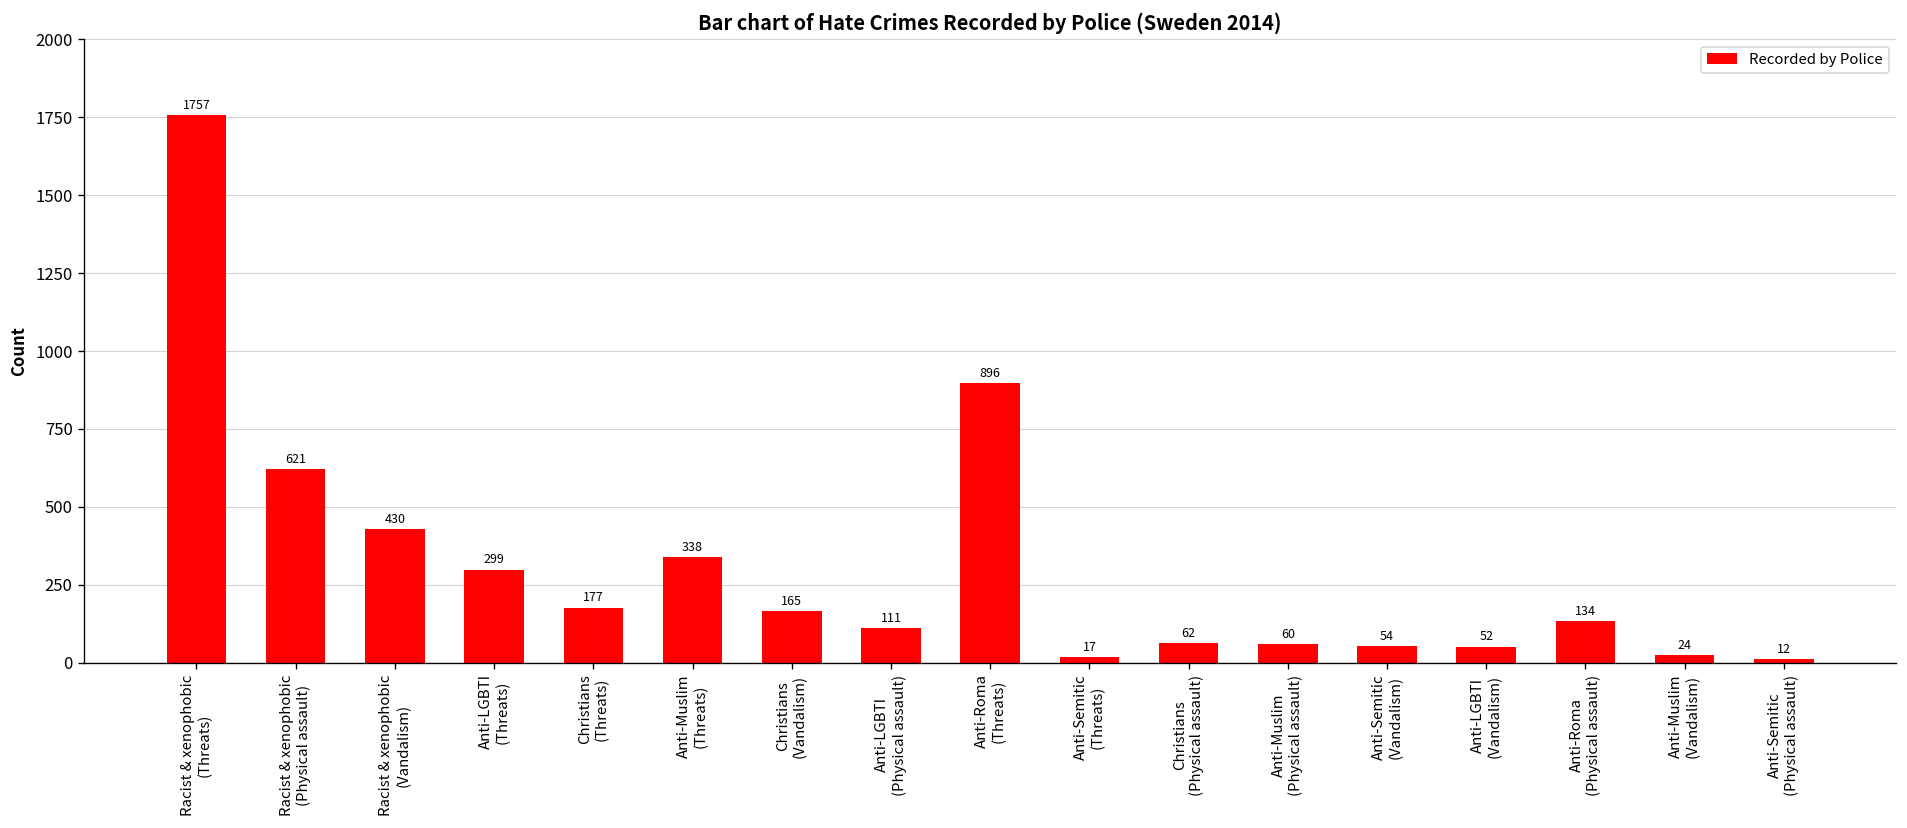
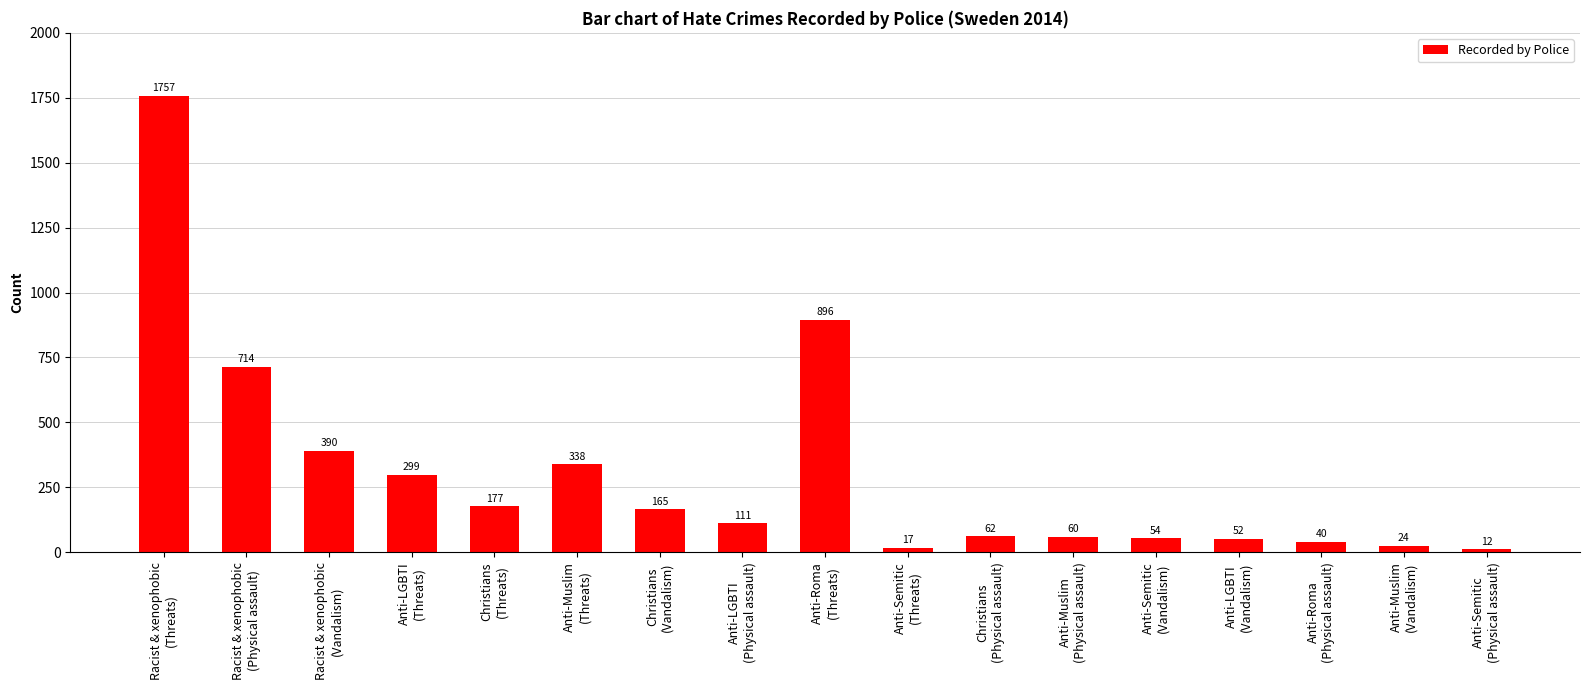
  {
    "Racist & xenophobic (Threats)": 1757,
-   "Racist & xenophobic (Physical assault)": 621,
-   "Racist & xenophobic (Vandalism)": 430,
+   "Racist & xenophobic (Physical assault)": 714,
+   "Racist & xenophobic (Vandalism)": 390,
    "Anti-LGBTI (Threats)": 299,
    "Christians (Threats)": 177,
    "Anti-Muslim (Threats)": 338,
    "Christians (Vandalism)": 165,
    "Anti-LGBTI (Physical assault)": 111,
    "Anti-Roma (Threats)": 896,
    "Anti-Semitic (Threats)": 17,
    "Christians (Physical assault)": 62,
    "Anti-Muslim (Physical assault)": 60,
    "Anti-Semitic (Vandalism)": 54,
    "Anti-LGBTI (Vandalism)": 52,
-   "Anti-Roma (Physical assault)": 134,
+   "Anti-Roma (Physical assault)": 40,
    "Anti-Muslim (Vandalism)": 24,
    "Anti-Semitic (Physical assault)": 12
  }
